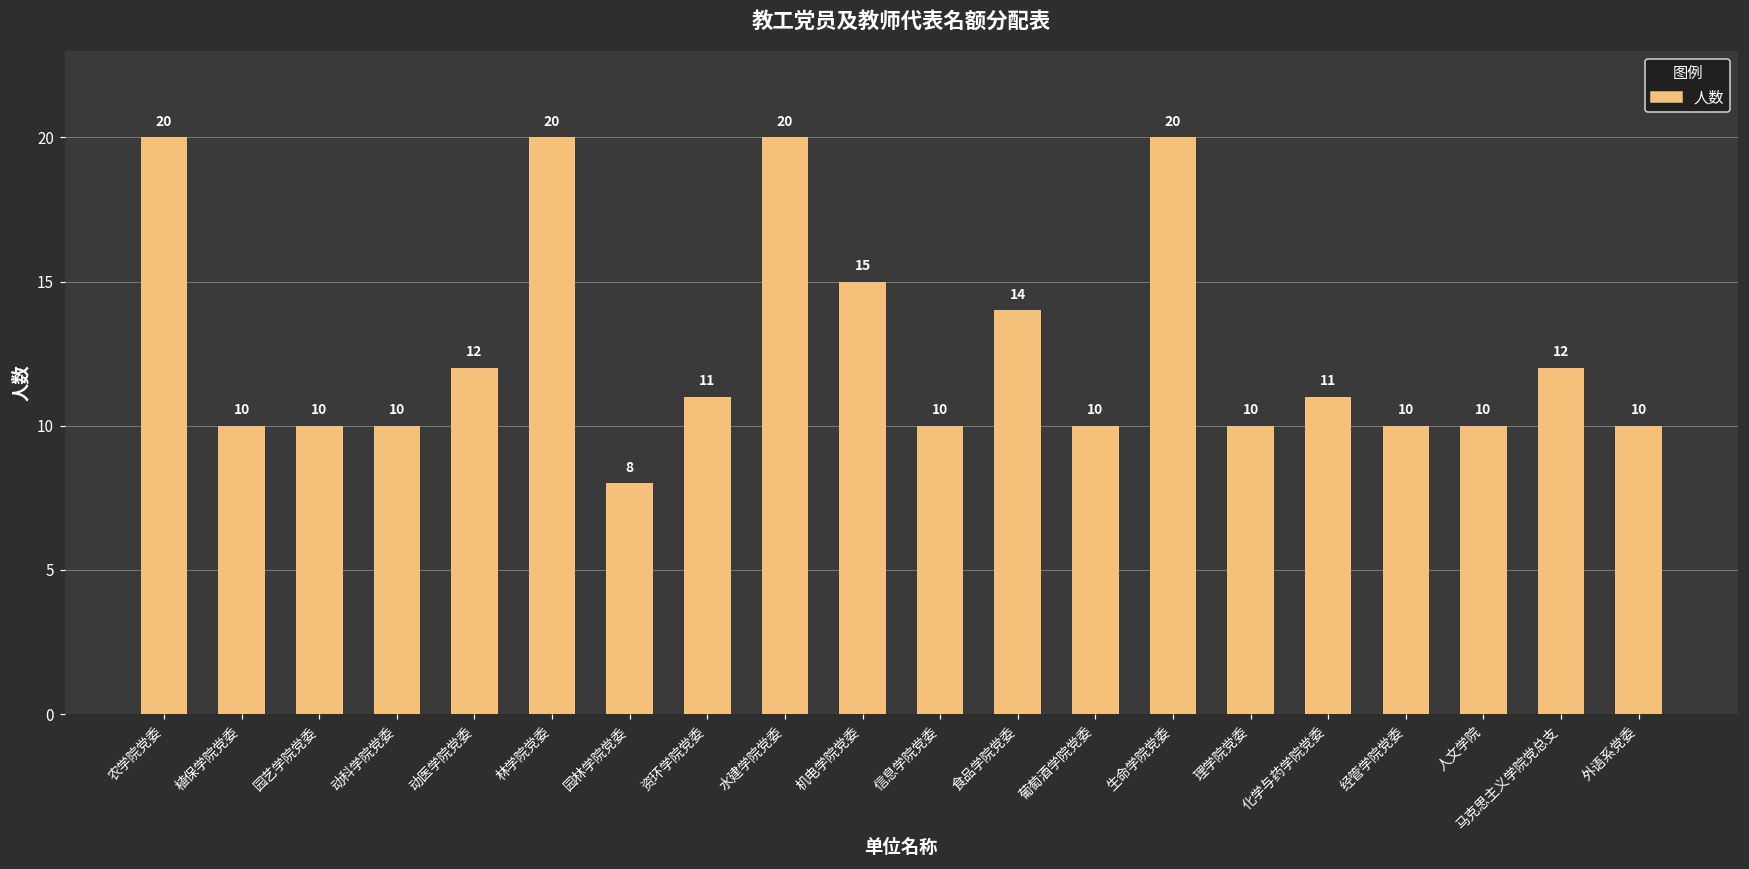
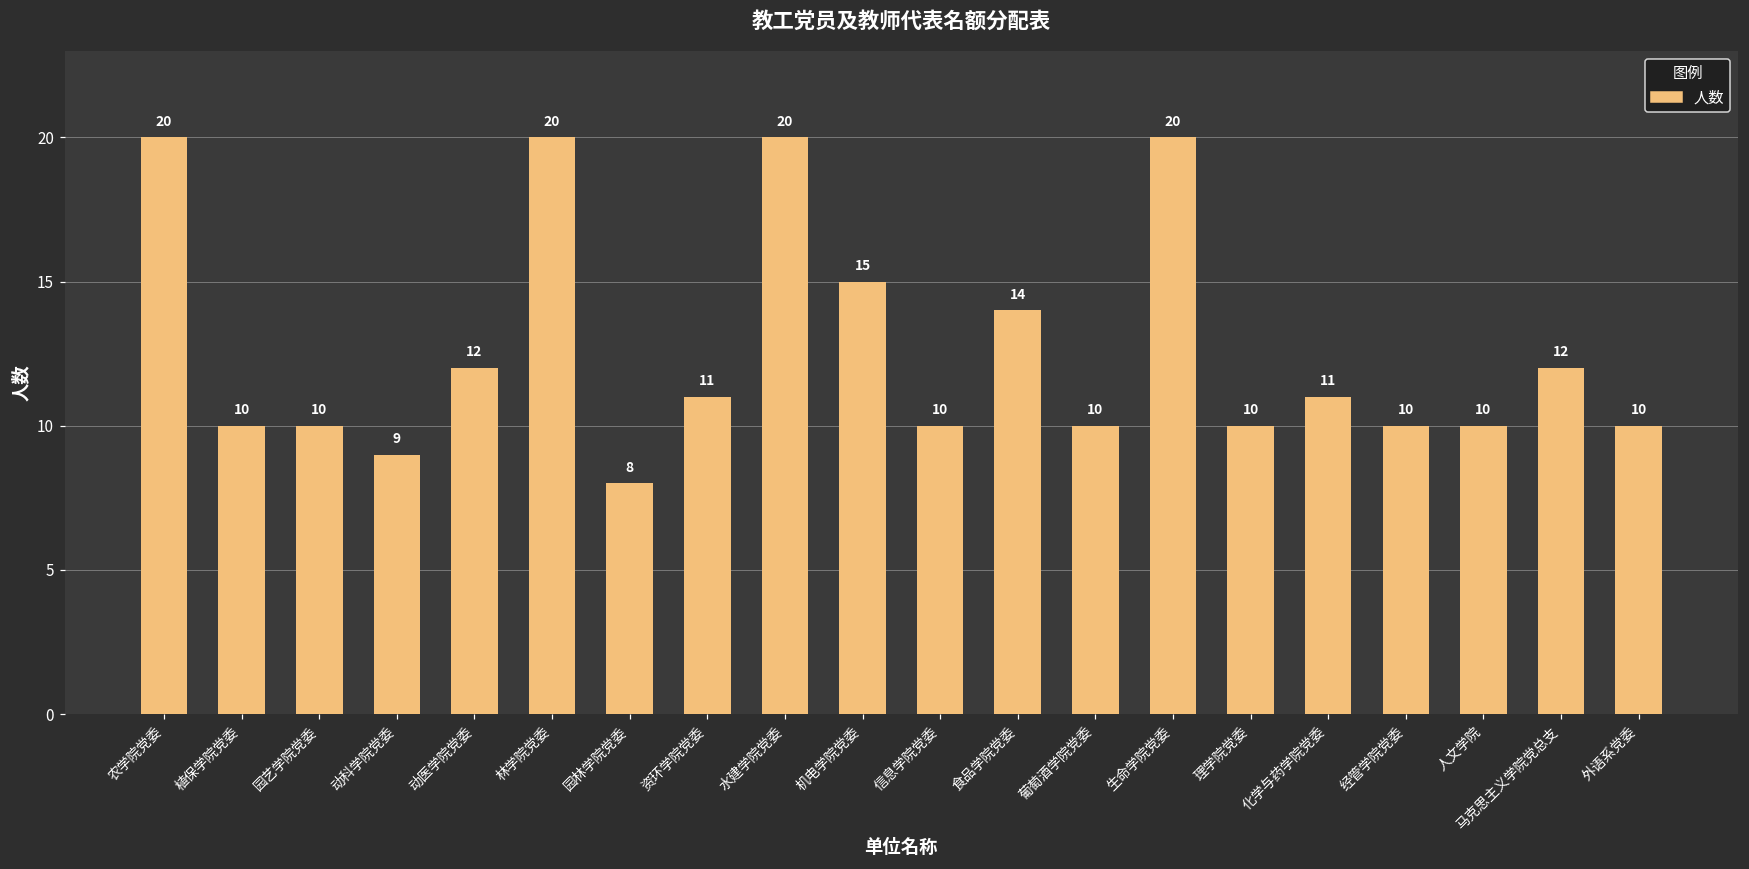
  {
    "农学院党委": 20,
    "植保学院党委": 10,
    "园艺学院党委": 10,
-   "动科学院党委": 10,
+   "动科学院党委": 9,
    "动医学院党委": 12,
    "林学院党委": 20,
    "园林学院党委": 8,
    "资环学院党委": 11,
    "水建学院党委": 20,
    "机电学院党委": 15,
    "信息学院党委": 10,
    "食品学院党委": 14,
    "葡萄酒学院党委": 10,
    "生命学院党委": 20,
    "理学院党委": 10,
    "化学与药学院党委": 11,
    "经管学院党委": 10,
    "人文学院": 10,
    "马克思主义学院党总支": 12,
    "外语系党委": 10
  }
